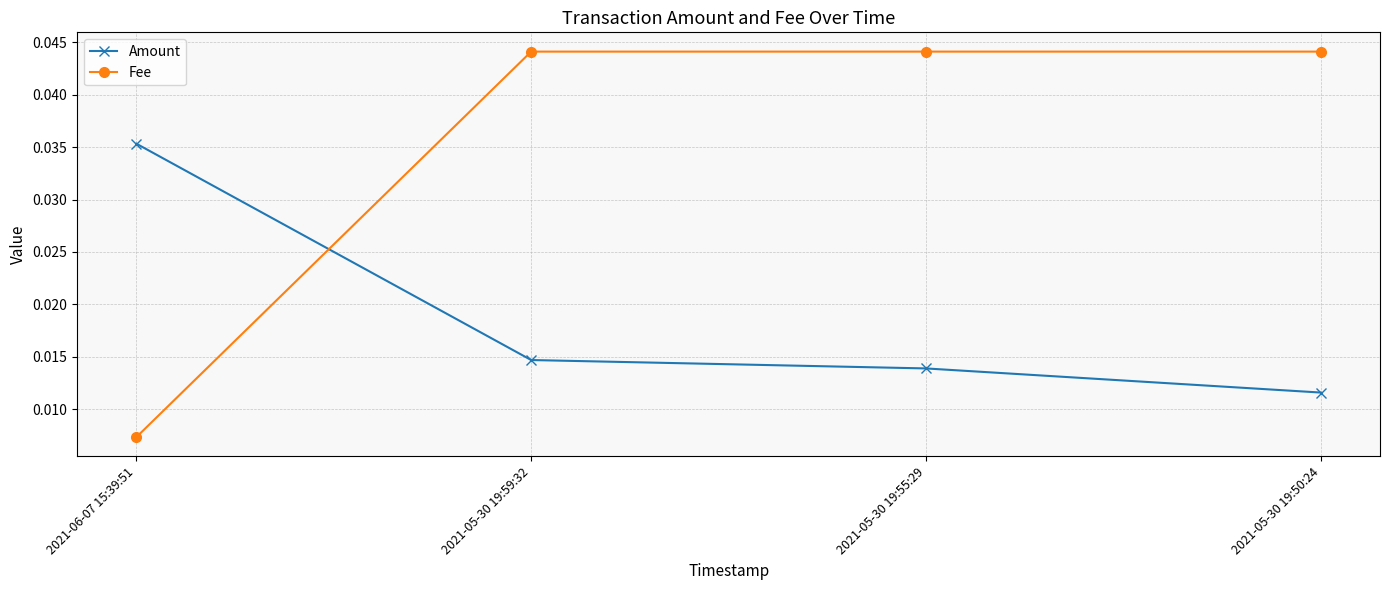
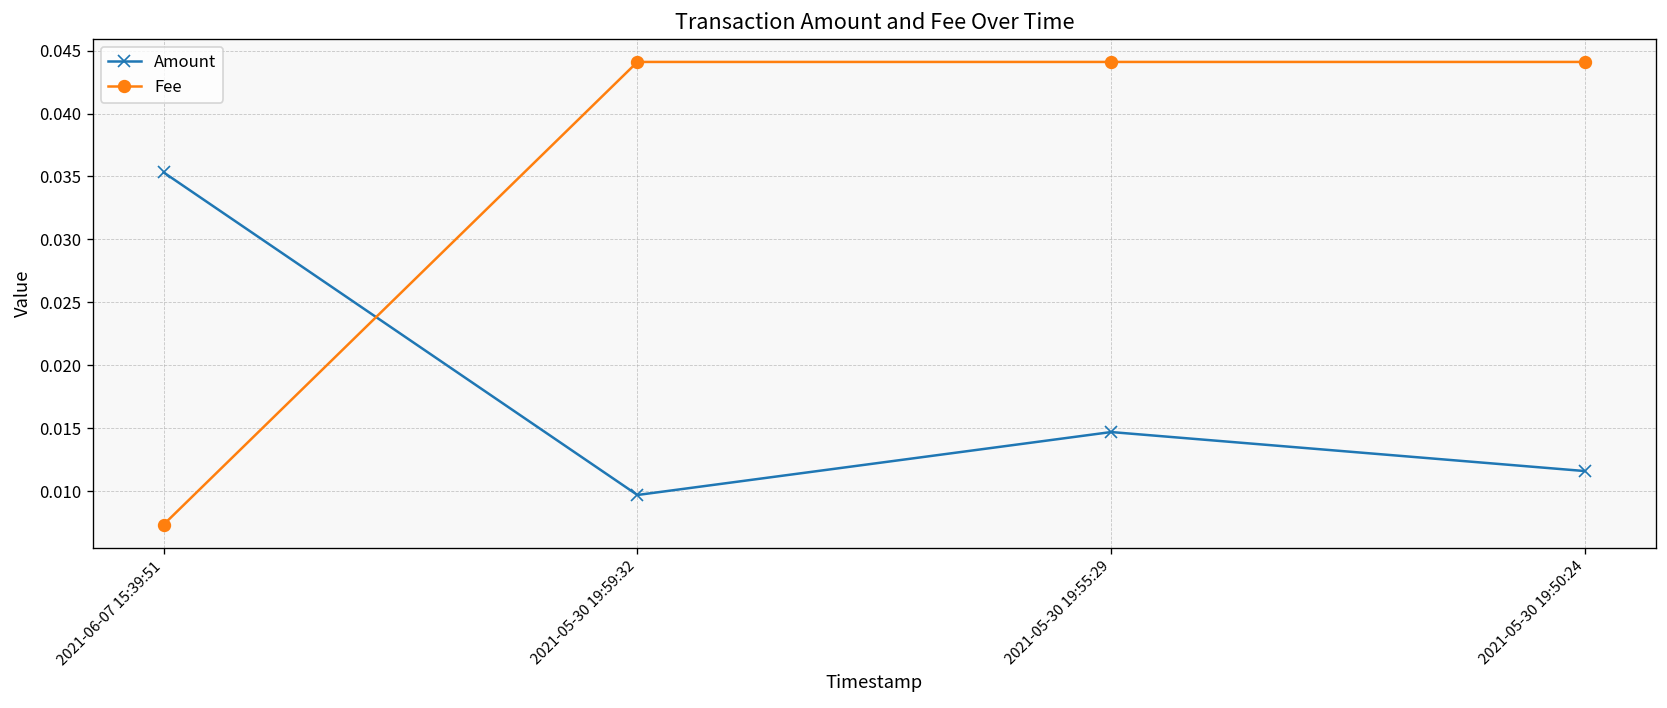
  {
    "Amount": {
      "2021-06-07 15:39:51": 0.0353,
-     "2021-05-30 19:59:32": 0.0147,
-     "2021-05-30 19:55:29": 0.0139,
+     "2021-05-30 19:59:32": 0.0097,
+     "2021-05-30 19:55:29": 0.0147,
      "2021-05-30 19:50:24": 0.0116
    },
    "Fee": {
      "2021-06-07 15:39:51": 0.0074,
      "2021-05-30 19:59:32": 0.0441,
      "2021-05-30 19:55:29": 0.0441,
      "2021-05-30 19:50:24": 0.0441
    }
  }
